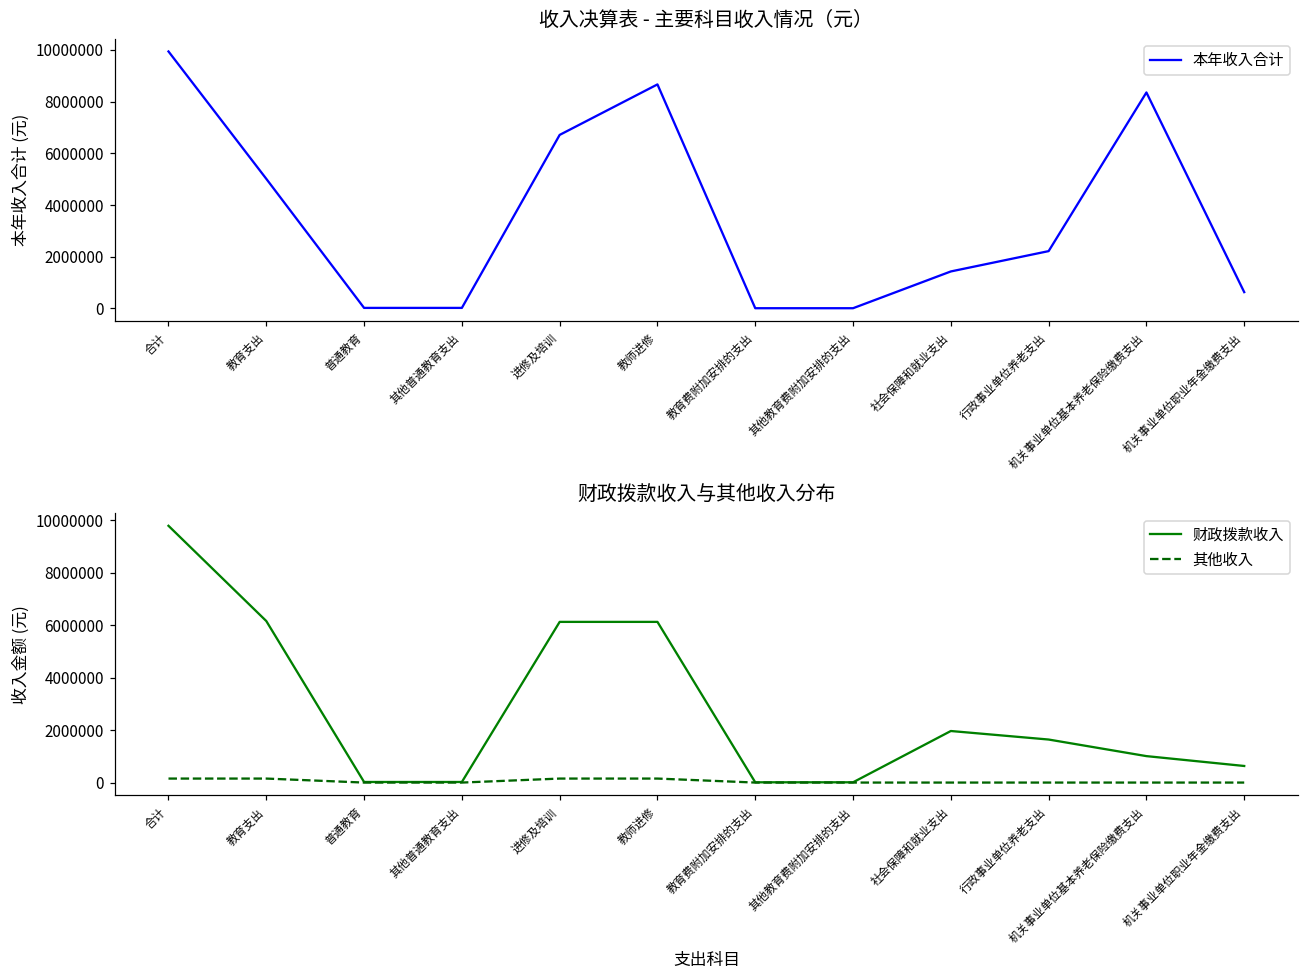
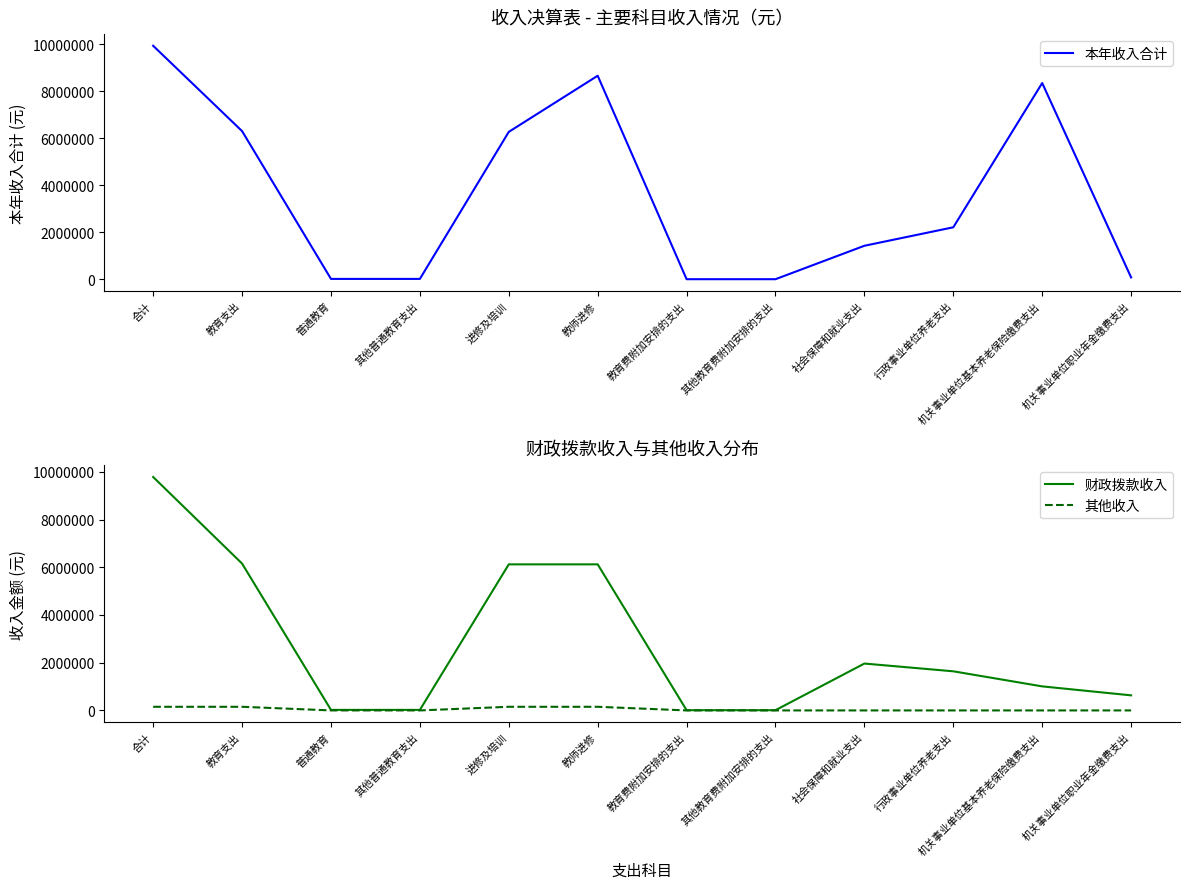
  {
    "收入决算表 - 主要科目收入情况（元）": {
      "合计": 9900000,
-     "教育支出": 5000000,
+     "教育支出": 6300000,
      "普通教育": 0,
      "其他普通教育支出": 0,
-     "进修及培训": 6700000,
+     "进修及培训": 6300000,
      "教师进修": 8700000,
      "教育费附加安排的支出": 0,
      "其他教育费附加安排的支出": 0,
      "社会保障和就业支出": 1400000,
      "行政事业单位养老支出": 2200000,
      "机关事业单位基本养老保险缴费支出": 8400000,
-     "机关事业单位职业年金缴费支出": 600000
+     "机关事业单位职业年金缴费支出": 100000
    }
  }
